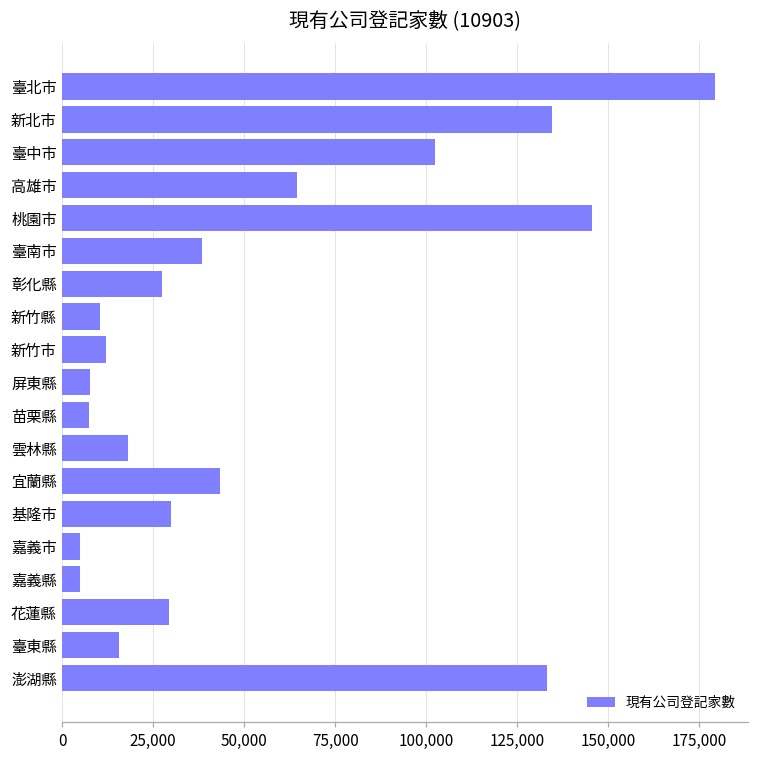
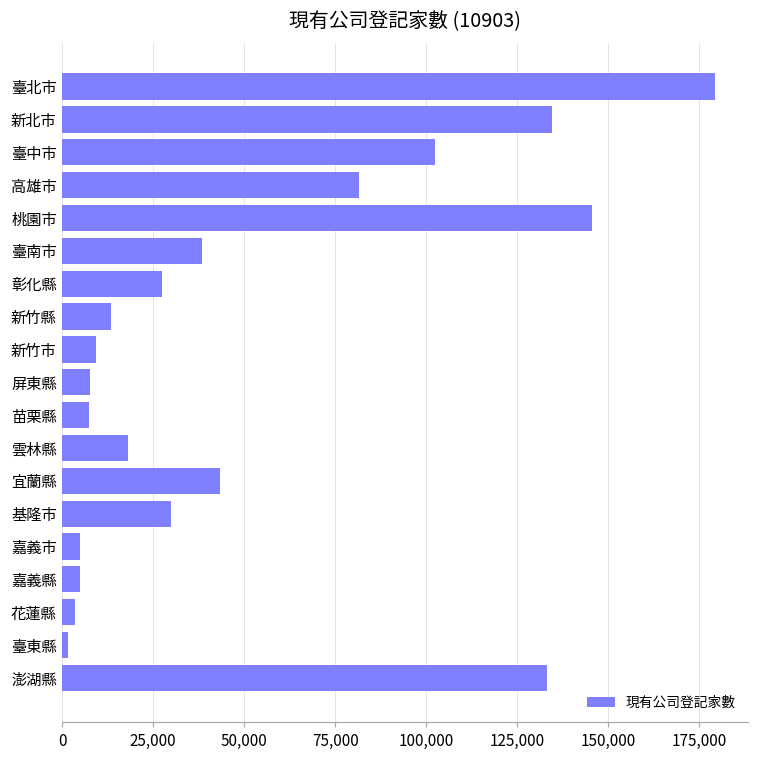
  {
    "臺北市": "179,000",
    "新北市": "135,000",
    "臺中市": "102,000",
-   "高雄市": "64,000",
+   "高雄市": "81,000",
    "桃園市": "145,000",
    "臺南市": "39,000",
    "彰化縣": "27,000",
-   "新竹縣": "10,000",
-   "新竹市": "12,000",
+   "新竹縣": "13,000",
+   "新竹市": "9,000",
    "屏東縣": "8,000",
    "苗栗縣": "7,000",
    "雲林縣": "18,000",
    "宜蘭縣": "43,000",
    "基隆市": "30,000",
    "嘉義市": "5,000",
    "嘉義縣": "5,000",
-   "花蓮縣": "29,000",
-   "臺東縣": "16,000",
+   "花蓮縣": "4,000",
+   "臺東縣": "1,000",
    "澎湖縣": "133,000"
  }
